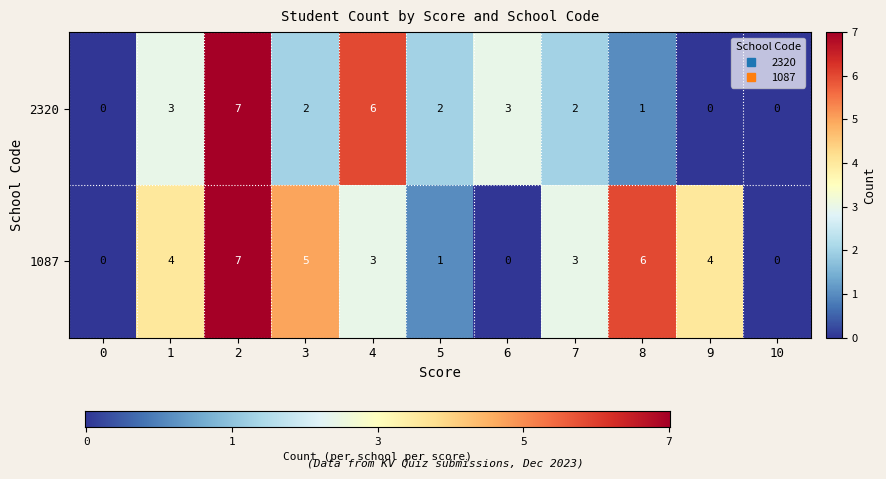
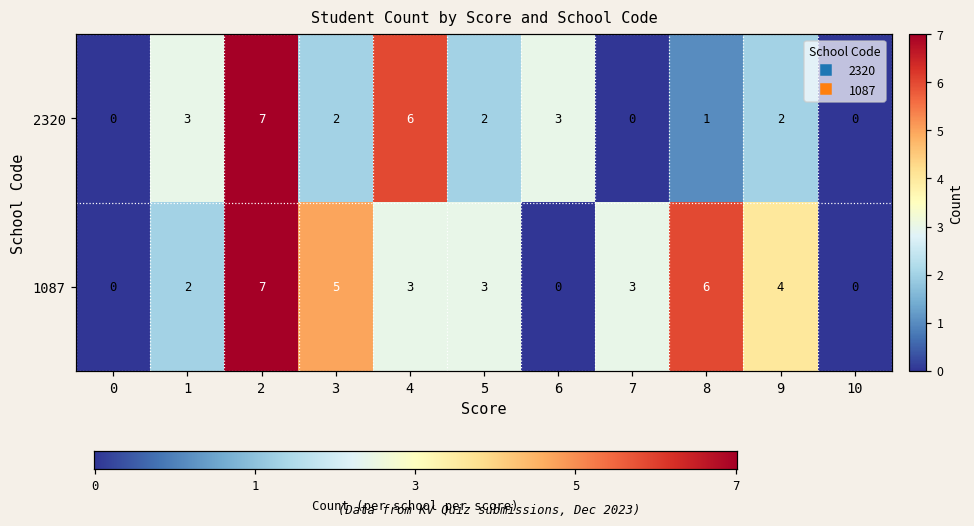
  {
    "2320": {
      "0": 0,
      "1": 3,
      "2": 7,
      "3": 2,
      "4": 6,
      "5": 2,
      "6": 3,
-     "7": 2,
+     "7": 0,
      "8": 1,
-     "9": 0,
+     "9": 2,
      "10": 0
    },
    "1087": {
      "0": 0,
-     "1": 4,
+     "1": 2,
      "2": 7,
      "3": 5,
      "4": 3,
-     "5": 1,
+     "5": 3,
      "6": 0,
      "7": 3,
      "8": 6,
      "9": 4,
      "10": 0
    }
  }
